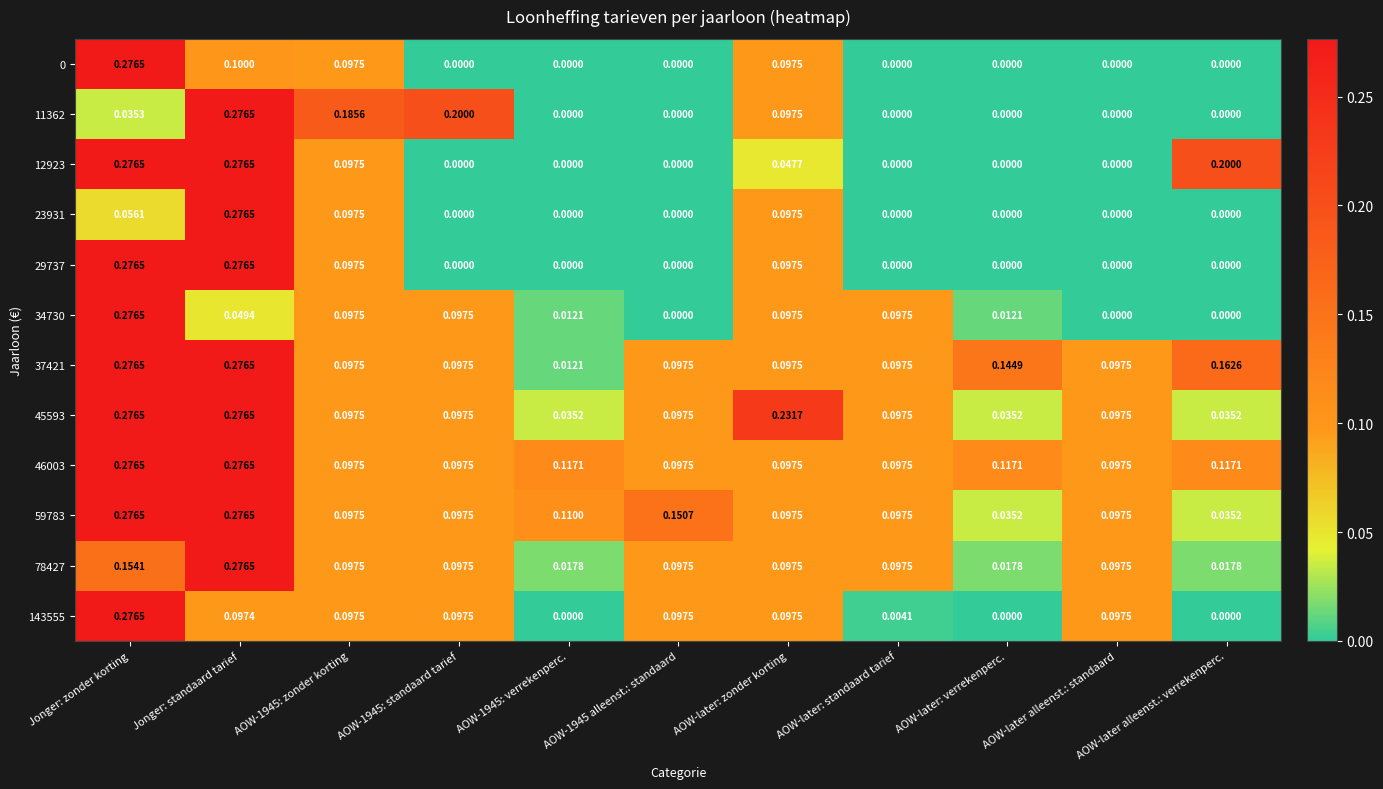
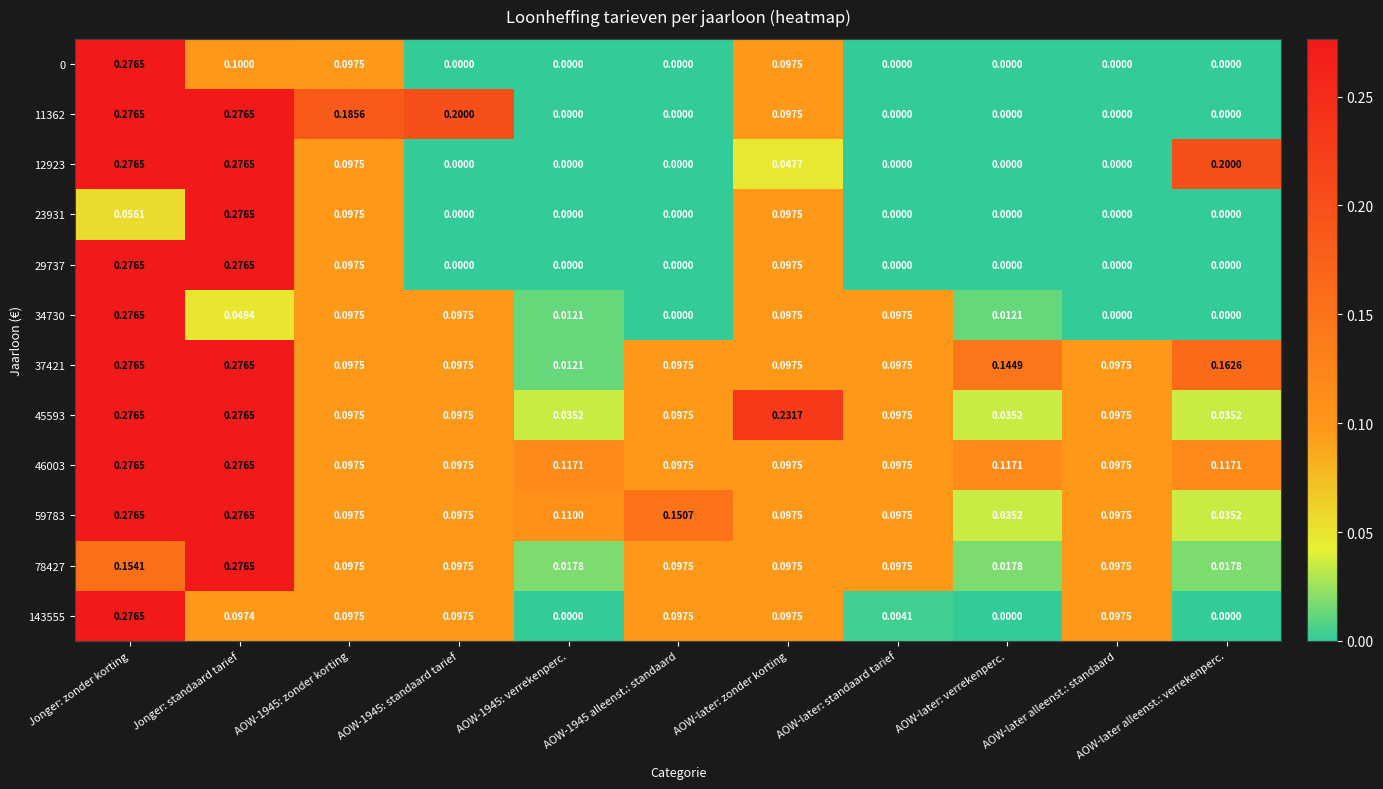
  {
    "0": {
      "Jonger: zonder korting": 0.2765,
      "Jonger: standaard tarief": 0.1000,
      "AOW-1945: zonder korting": 0.0975,
      "AOW-1945: standaard tarief": 0.0000,
      "AOW-1945: verrekenperc.": 0.0000,
      "AOW-1945 alleenst.: standaard": 0.0000,
      "AOW-later: zonder korting": 0.0975,
      "AOW-later: standaard tarief": 0.0000,
      "AOW-later: verrekenperc.": 0.0000,
      "AOW-later alleenst.: standaard": 0.0000,
      "AOW-later alleenst.: verrekenperc.": 0.0000
    },
    "11362": {
-     "Jonger: zonder korting": 0.0353,
+     "Jonger: zonder korting": 0.2765,
      "Jonger: standaard tarief": 0.2765,
      "AOW-1945: zonder korting": 0.1856,
      "AOW-1945: standaard tarief": 0.2000,
      "AOW-1945: verrekenperc.": 0.0000,
      "AOW-1945 alleenst.: standaard": 0.0000,
      "AOW-later: zonder korting": 0.0975,
      "AOW-later: standaard tarief": 0.0000,
      "AOW-later: verrekenperc.": 0.0000,
      "AOW-later alleenst.: standaard": 0.0000,
      "AOW-later alleenst.: verrekenperc.": 0.0000
    },
    "12923": {
      "Jonger: zonder korting": 0.2765,
      "Jonger: standaard tarief": 0.2765,
      "AOW-1945: zonder korting": 0.0975,
      "AOW-1945: standaard tarief": 0.0000,
      "AOW-1945: verrekenperc.": 0.0000,
      "AOW-1945 alleenst.: standaard": 0.0000,
      "AOW-later: zonder korting": 0.0477,
      "AOW-later: standaard tarief": 0.0000,
      "AOW-later: verrekenperc.": 0.0000,
      "AOW-later alleenst.: standaard": 0.0000,
      "AOW-later alleenst.: verrekenperc.": 0.2000
    },
    "23931": {
      "Jonger: zonder korting": 0.0561,
      "Jonger: standaard tarief": 0.2765,
      "AOW-1945: zonder korting": 0.0975,
      "AOW-1945: standaard tarief": 0.0000,
      "AOW-1945: verrekenperc.": 0.0000,
      "AOW-1945 alleenst.: standaard": 0.0000,
      "AOW-later: zonder korting": 0.0975,
      "AOW-later: standaard tarief": 0.0000,
      "AOW-later: verrekenperc.": 0.0000,
      "AOW-later alleenst.: standaard": 0.0000,
      "AOW-later alleenst.: verrekenperc.": 0.0000
    },
    "29737": {
      "Jonger: zonder korting": 0.2765,
      "Jonger: standaard tarief": 0.2765,
      "AOW-1945: zonder korting": 0.0975,
      "AOW-1945: standaard tarief": 0.0000,
      "AOW-1945: verrekenperc.": 0.0000,
      "AOW-1945 alleenst.: standaard": 0.0000,
      "AOW-later: zonder korting": 0.0975,
      "AOW-later: standaard tarief": 0.0000,
      "AOW-later: verrekenperc.": 0.0000,
      "AOW-later alleenst.: standaard": 0.0000,
      "AOW-later alleenst.: verrekenperc.": 0.0000
    },
    "34730": {
      "Jonger: zonder korting": 0.2765,
      "Jonger: standaard tarief": 0.0494,
      "AOW-1945: zonder korting": 0.0975,
      "AOW-1945: standaard tarief": 0.0975,
      "AOW-1945: verrekenperc.": 0.0121,
      "AOW-1945 alleenst.: standaard": 0.0000,
      "AOW-later: zonder korting": 0.0975,
      "AOW-later: standaard tarief": 0.0975,
      "AOW-later: verrekenperc.": 0.0121,
      "AOW-later alleenst.: standaard": 0.0000,
      "AOW-later alleenst.: verrekenperc.": 0.0000
    },
    "37421": {
      "Jonger: zonder korting": 0.2765,
      "Jonger: standaard tarief": 0.2765,
      "AOW-1945: zonder korting": 0.0975,
      "AOW-1945: standaard tarief": 0.0975,
      "AOW-1945: verrekenperc.": 0.0121,
      "AOW-1945 alleenst.: standaard": 0.0975,
      "AOW-later: zonder korting": 0.0975,
      "AOW-later: standaard tarief": 0.0975,
      "AOW-later: verrekenperc.": 0.1449,
      "AOW-later alleenst.: standaard": 0.0975,
      "AOW-later alleenst.: verrekenperc.": 0.1626
    },
    "45593": {
      "Jonger: zonder korting": 0.2765,
      "Jonger: standaard tarief": 0.2765,
      "AOW-1945: zonder korting": 0.0975,
      "AOW-1945: standaard tarief": 0.0975,
      "AOW-1945: verrekenperc.": 0.0352,
      "AOW-1945 alleenst.: standaard": 0.0975,
      "AOW-later: zonder korting": 0.2317,
      "AOW-later: standaard tarief": 0.0975,
      "AOW-later: verrekenperc.": 0.0352,
      "AOW-later alleenst.: standaard": 0.0975,
      "AOW-later alleenst.: verrekenperc.": 0.0352
    },
    "46003": {
      "Jonger: zonder korting": 0.2765,
      "Jonger: standaard tarief": 0.2765,
      "AOW-1945: zonder korting": 0.0975,
      "AOW-1945: standaard tarief": 0.0975,
      "AOW-1945: verrekenperc.": 0.1171,
      "AOW-1945 alleenst.: standaard": 0.0975,
      "AOW-later: zonder korting": 0.0975,
      "AOW-later: standaard tarief": 0.0975,
      "AOW-later: verrekenperc.": 0.1171,
      "AOW-later alleenst.: standaard": 0.0975,
      "AOW-later alleenst.: verrekenperc.": 0.1171
    },
    "59783": {
      "Jonger: zonder korting": 0.2765,
      "Jonger: standaard tarief": 0.2765,
      "AOW-1945: zonder korting": 0.0975,
      "AOW-1945: standaard tarief": 0.0975,
      "AOW-1945: verrekenperc.": 0.1100,
      "AOW-1945 alleenst.: standaard": 0.1507,
      "AOW-later: zonder korting": 0.0975,
      "AOW-later: standaard tarief": 0.0975,
      "AOW-later: verrekenperc.": 0.0352,
      "AOW-later alleenst.: standaard": 0.0975,
      "AOW-later alleenst.: verrekenperc.": 0.0352
    },
    "78427": {
      "Jonger: zonder korting": 0.1541,
      "Jonger: standaard tarief": 0.2765,
      "AOW-1945: zonder korting": 0.0975,
      "AOW-1945: standaard tarief": 0.0975,
      "AOW-1945: verrekenperc.": 0.0178,
      "AOW-1945 alleenst.: standaard": 0.0975,
      "AOW-later: zonder korting": 0.0975,
      "AOW-later: standaard tarief": 0.0975,
      "AOW-later: verrekenperc.": 0.0178,
      "AOW-later alleenst.: standaard": 0.0975,
      "AOW-later alleenst.: verrekenperc.": 0.0178
    },
    "143555": {
      "Jonger: zonder korting": 0.2765,
      "Jonger: standaard tarief": 0.0974,
      "AOW-1945: zonder korting": 0.0975,
      "AOW-1945: standaard tarief": 0.0975,
      "AOW-1945: verrekenperc.": 0.0000,
      "AOW-1945 alleenst.: standaard": 0.0975,
      "AOW-later: zonder korting": 0.0975,
      "AOW-later: standaard tarief": 0.0041,
      "AOW-later: verrekenperc.": 0.0000,
      "AOW-later alleenst.: standaard": 0.0975,
      "AOW-later alleenst.: verrekenperc.": 0.0000
    }
  }
